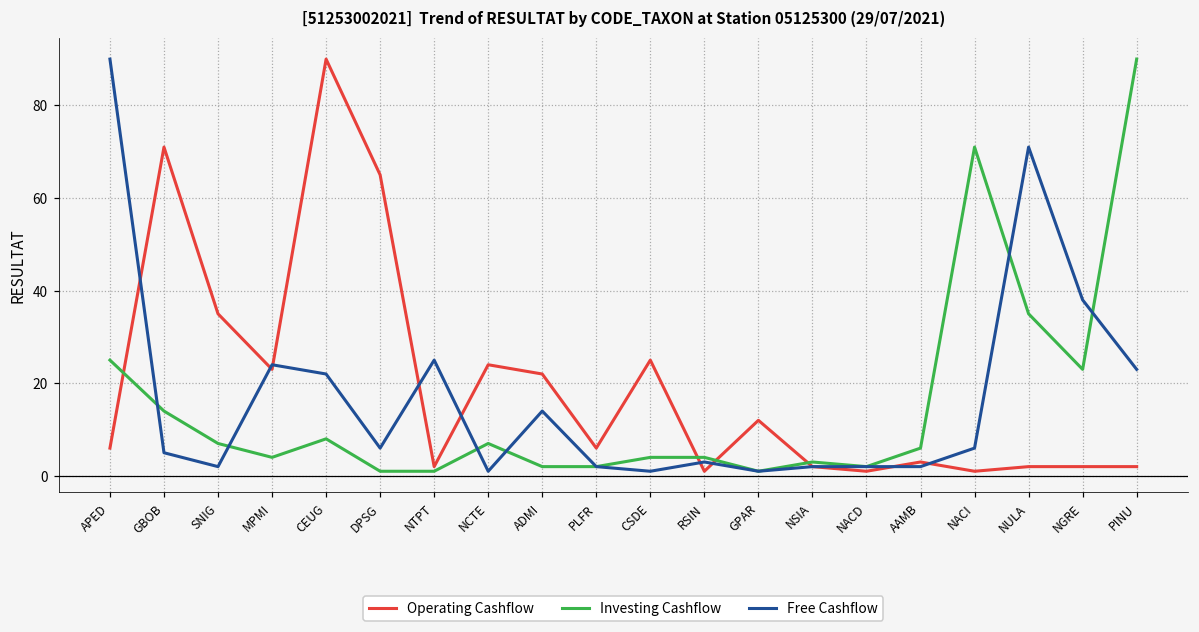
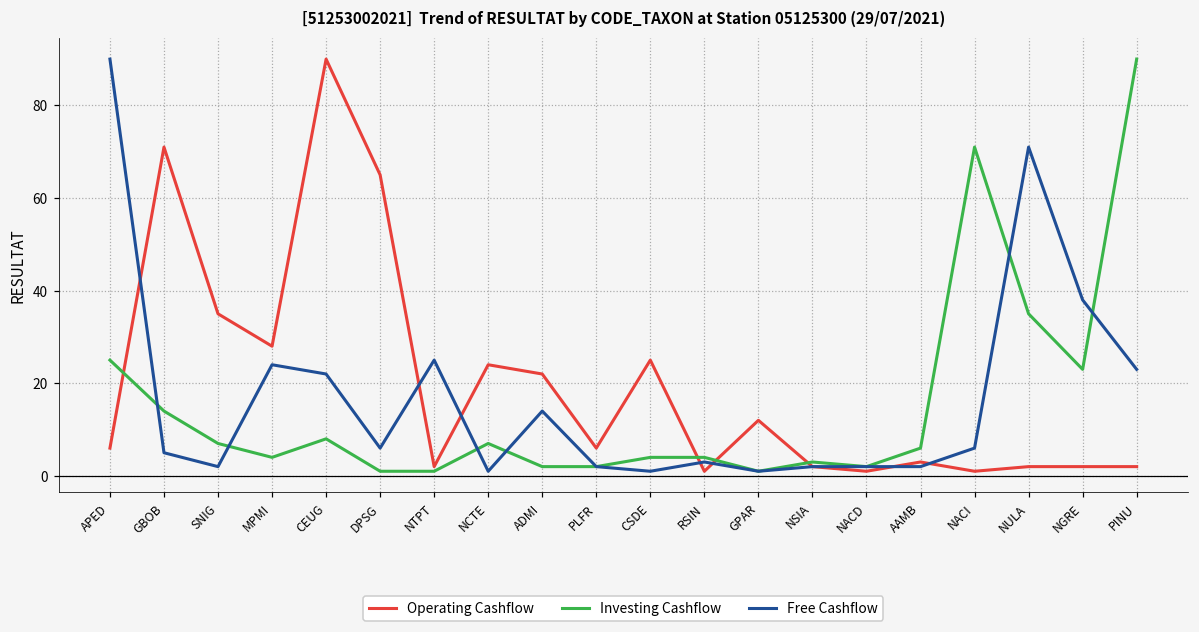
  {
    "Operating Cashflow": {
      "APED": 6,
      "GBOB": 71,
      "SNIG": 35,
-     "MPMI": 23,
+     "MPMI": 28,
      "CEUG": 90,
      "DPSG": 65,
      "NTPT": 2,
      "NCTE": 24,
      "ADMI": 22,
      "PLFR": 6,
      "CSDE": 25,
      "RSIN": 1,
      "GPAR": 12,
      "NACD": 1,
      "AAMB": 3,
      "NACI": 1,
      "NULA": 2,
      "NGRE": 2,
      "PINU": 2
    },
    "Investing Cashflow": {
      "APED": 25,
      "GBOB": 14,
      "SNIG": 7,
      "MPMI": 4,
      "CEUG": 8,
      "DPSG": 1,
      "NTPT": 1,
      "NCTE": 7,
      "ADMI": 2,
      "CSDE": 4,
      "RSIN": 4,
      "NSIA": 3,
      "AAMB": 6,
      "NACI": 71,
      "NULA": 35,
      "NGRE": 23,
      "PINU": 90
    },
    "Free Cashflow": {
      "APED": 90,
      "GBOB": 5,
      "SNIG": 2,
      "MPMI": 24,
      "CEUG": 22,
      "DPSG": 6,
      "NTPT": 25,
      "NCTE": 1,
      "ADMI": 14,
      "CSDE": 1,
      "RSIN": 3,
      "AAMB": 2,
      "NACI": 6,
      "NULA": 71,
      "NGRE": 38,
      "PINU": 23
    }
  }
